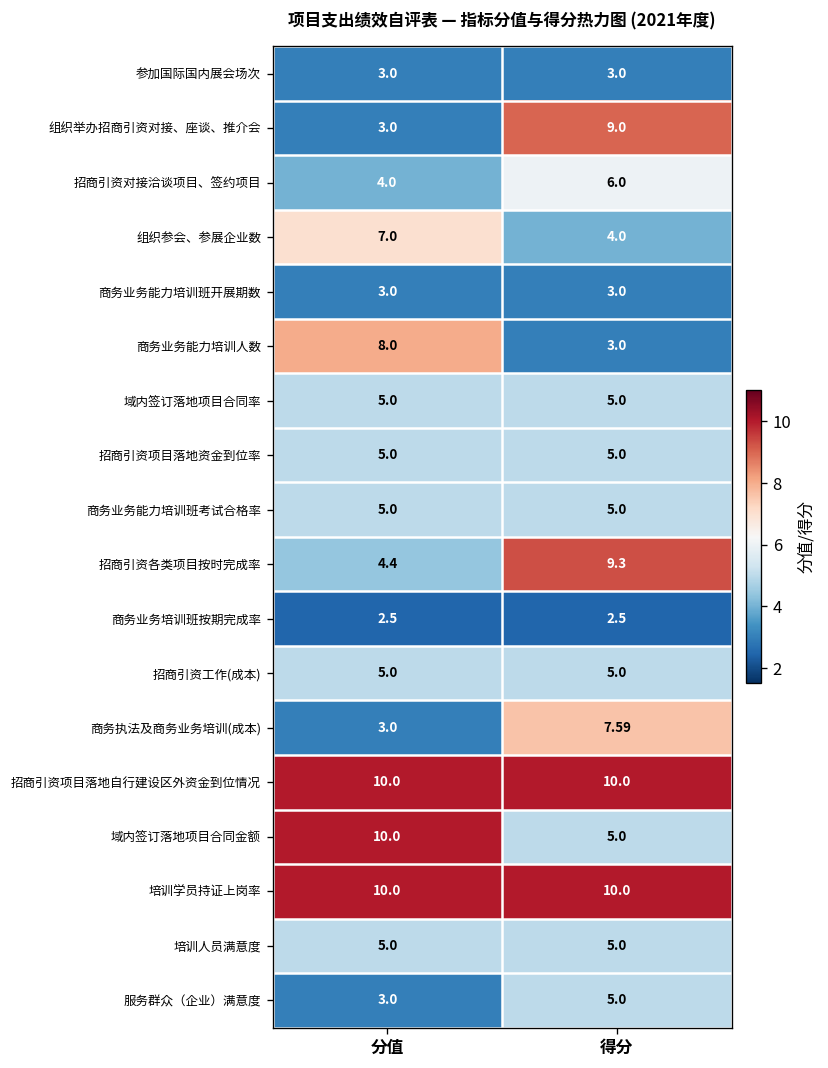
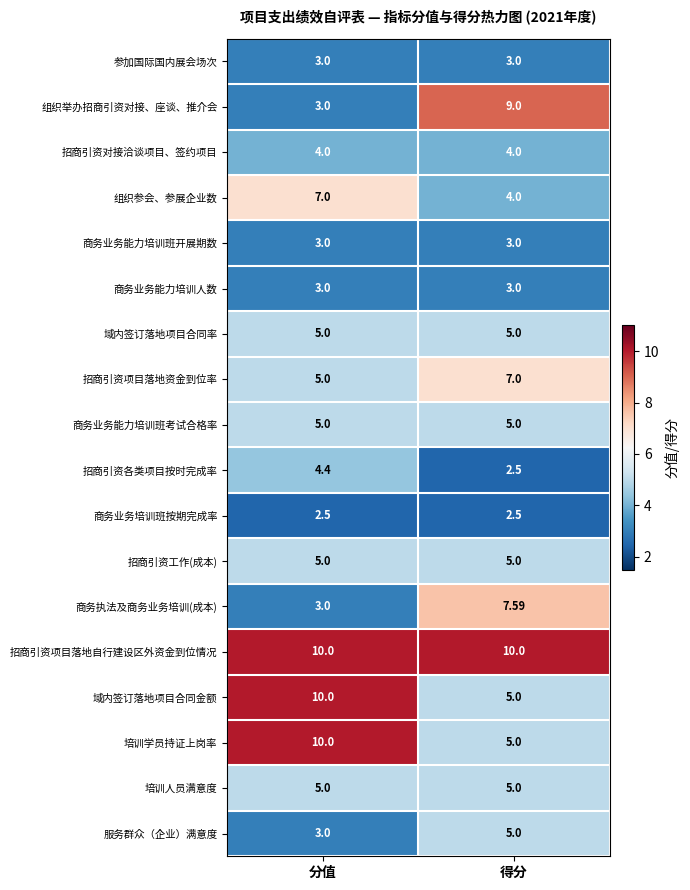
  {
    "参加国际国内展会场次": {
      "分值": 3.0,
      "得分": 3.0
    },
    "组织举办招商引资对接、座谈、推介会": {
      "分值": 3.0,
      "得分": 9.0
    },
    "招商引资对接洽谈项目、签约项目": {
      "分值": 4.0,
-     "得分": 6.0
+     "得分": 4.0
    },
    "组织参会、参展企业数": {
      "分值": 7.0,
      "得分": 4.0
    },
    "商务业务能力培训班开展期数": {
      "分值": 3.0,
      "得分": 3.0
    },
    "商务业务能力培训人数": {
-     "分值": 8.0,
+     "分值": 3.0,
      "得分": 3.0
    },
    "域内签订落地项目合同率": {
      "分值": 5.0,
      "得分": 5.0
    },
    "招商引资项目落地资金到位率": {
      "分值": 5.0,
-     "得分": 5.0
+     "得分": 7.0
    },
    "商务业务能力培训班考试合格率": {
      "分值": 5.0,
      "得分": 5.0
    },
    "招商引资各类项目按时完成率": {
      "分值": 4.4,
-     "得分": 9.3
+     "得分": 2.5
    },
    "商务业务培训班按期完成率": {
      "分值": 2.5,
      "得分": 2.5
    },
    "招商引资工作(成本)": {
      "分值": 5.0,
      "得分": 5.0
    },
    "商务执法及商务业务培训(成本)": {
      "分值": 3.0,
      "得分": 7.59
    },
    "招商引资项目落地自行建设区外资金到位情况": {
      "分值": 10.0,
      "得分": 10.0
    },
    "域内签订落地项目合同金额": {
      "分值": 10.0,
      "得分": 5.0
    },
    "培训学员持证上岗率": {
      "分值": 10.0,
-     "得分": 10.0
+     "得分": 5.0
    },
    "培训人员满意度": {
      "分值": 5.0,
      "得分": 5.0
    },
    "服务群众（企业）满意度": {
      "分值": 3.0,
      "得分": 5.0
    }
  }
